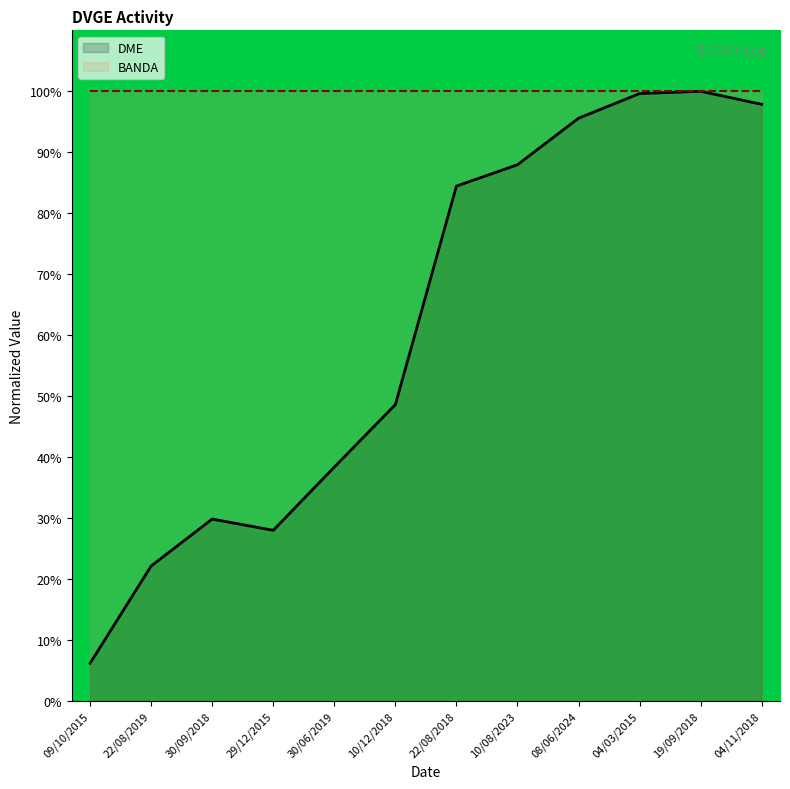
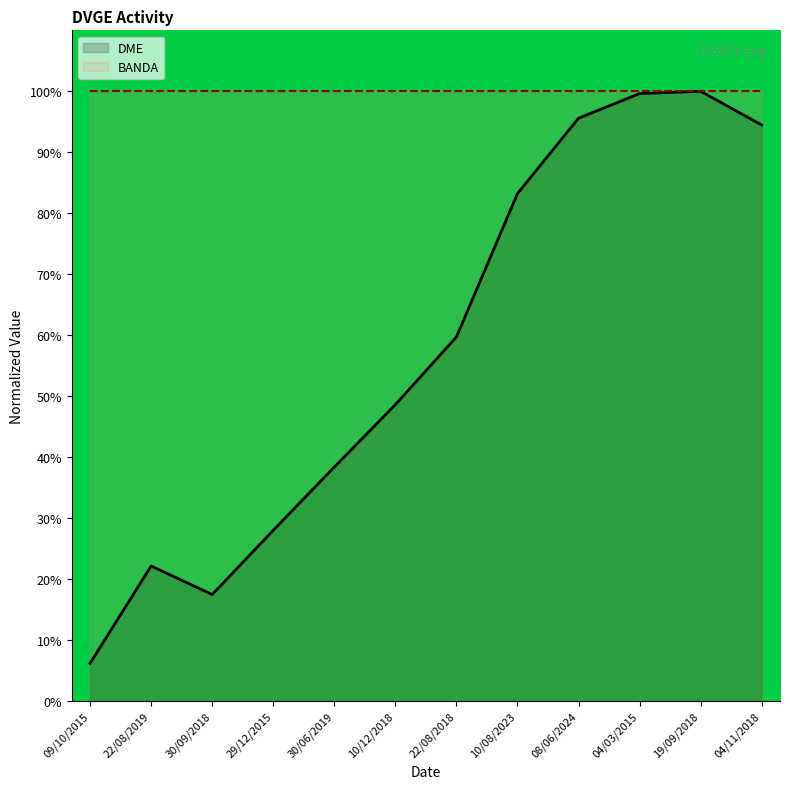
  {
    "DME": {
      "09/10/2015": "6%",
      "22/08/2019": "22%",
-     "30/09/2018": "30%",
+     "30/09/2018": "17%",
      "29/12/2015": "28%",
      "30/06/2019": "38%",
      "10/12/2018": "49%",
-     "22/08/2018": "84%",
-     "10/08/2023": "88%",
+     "22/08/2018": "60%",
+     "10/08/2023": "83%",
      "08/06/2024": "96%",
-     "04/11/2018": "98%"
+     "04/11/2018": "94%"
    },
    "BANDA": {
      "09/10/2015": "100%",
      "22/08/2019": "100%",
      "30/09/2018": "100%",
      "29/12/2015": "100%",
      "30/06/2019": "100%",
      "10/12/2018": "100%",
      "22/08/2018": "100%",
      "10/08/2023": "100%",
      "08/06/2024": "100%",
      "04/11/2018": "100%"
    }
  }
